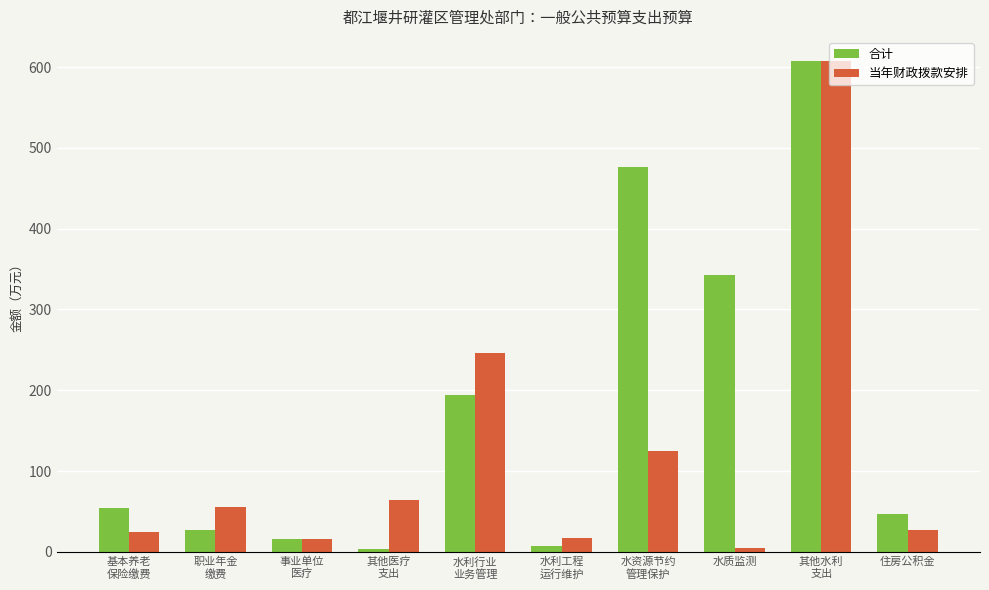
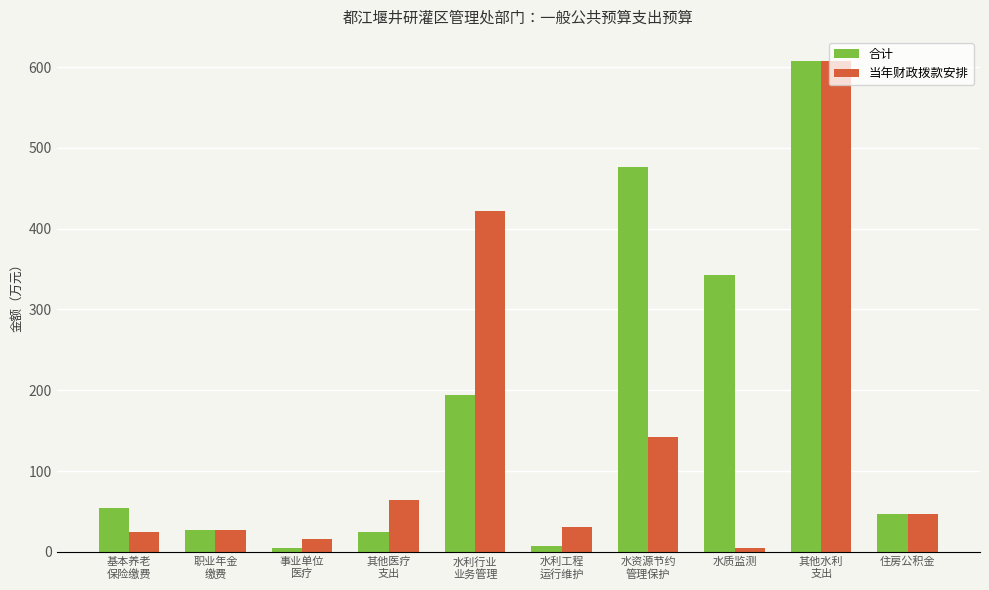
  {
    "合计": {
      "基本养老 保险缴费": 50,
      "职业年金 缴费": 30,
-     "事业单位 医疗": 20,
-     "其他医疗 支出": 0,
+     "事业单位 医疗": 10,
+     "其他医疗 支出": 20,
      "水利行业 业务管理": 190,
      "水利工程 运行维护": 10,
      "水资源节约 管理保护": 480,
      "水质监测": 340,
      "其他水利 支出": 610,
      "住房公积金": 50
    },
    "当年财政拨款安排": {
      "基本养老 保险缴费": 20,
-     "职业年金 缴费": 60,
+     "职业年金 缴费": 30,
      "事业单位 医疗": 20,
      "其他医疗 支出": 60,
-     "水利行业 业务管理": 250,
-     "水利工程 运行维护": 20,
-     "水资源节约 管理保护": 130,
+     "水利行业 业务管理": 420,
+     "水利工程 运行维护": 30,
+     "水资源节约 管理保护": 140,
      "水质监测": 10,
-     "住房公积金": 30
+     "住房公积金": 50
    }
  }
